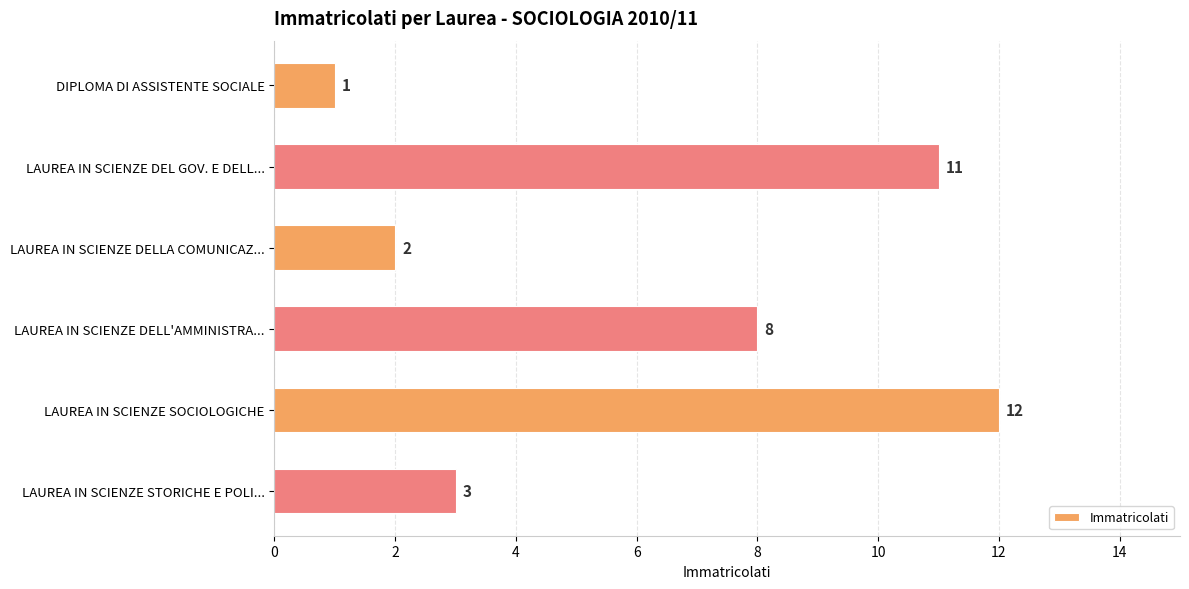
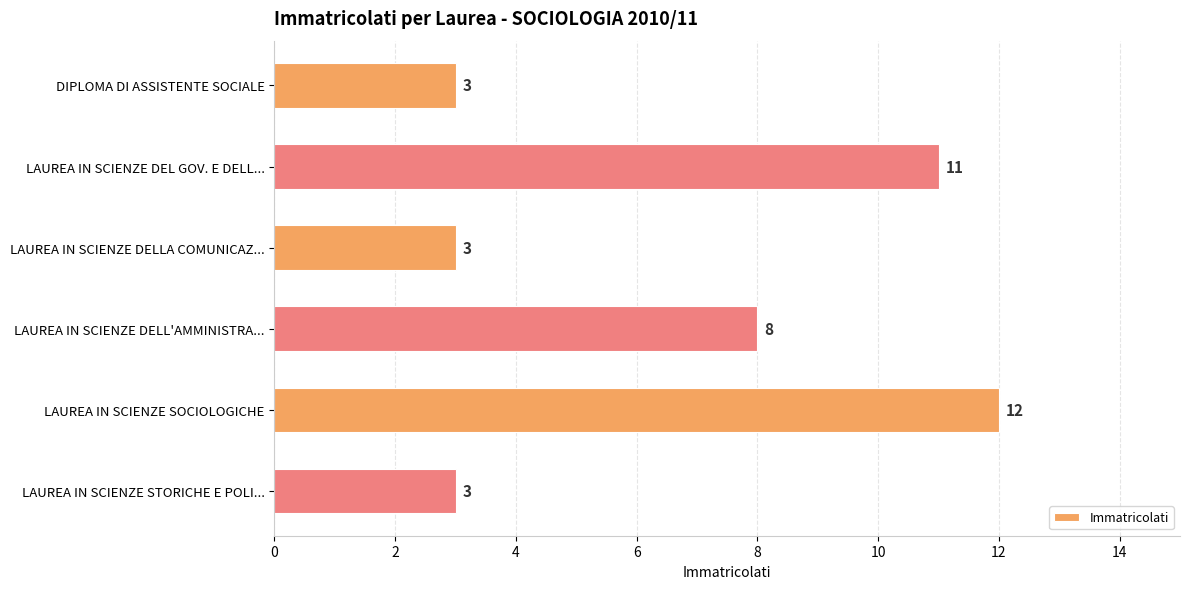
  {
-   "DIPLOMA DI ASSISTENTE SOCIALE": 1,
+   "DIPLOMA DI ASSISTENTE SOCIALE": 3,
    "LAUREA IN SCIENZE DEL GOV. E DELL...": 11,
-   "LAUREA IN SCIENZE DELLA COMUNICAZ...": 2,
+   "LAUREA IN SCIENZE DELLA COMUNICAZ...": 3,
    "LAUREA IN SCIENZE DELL'AMMINISTRA...": 8,
    "LAUREA IN SCIENZE SOCIOLOGICHE": 12,
    "LAUREA IN SCIENZE STORICHE E POLI...": 3
  }
